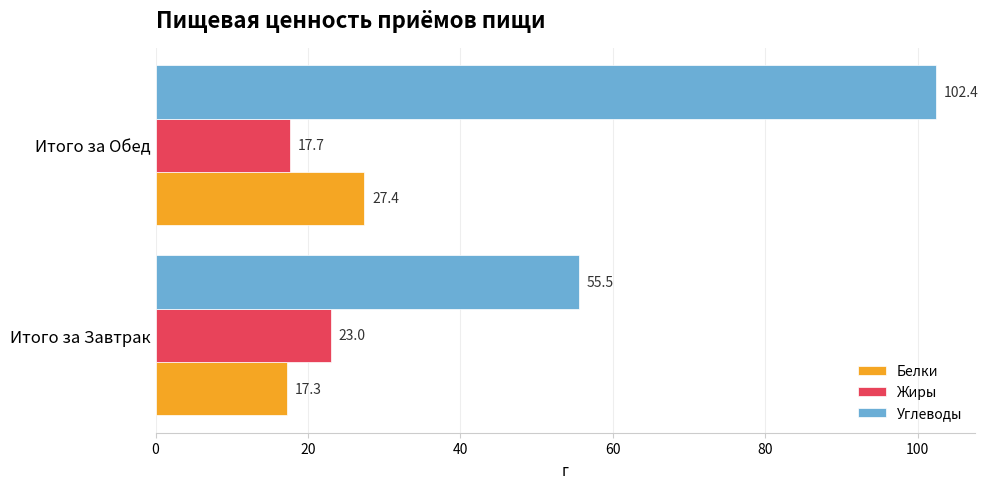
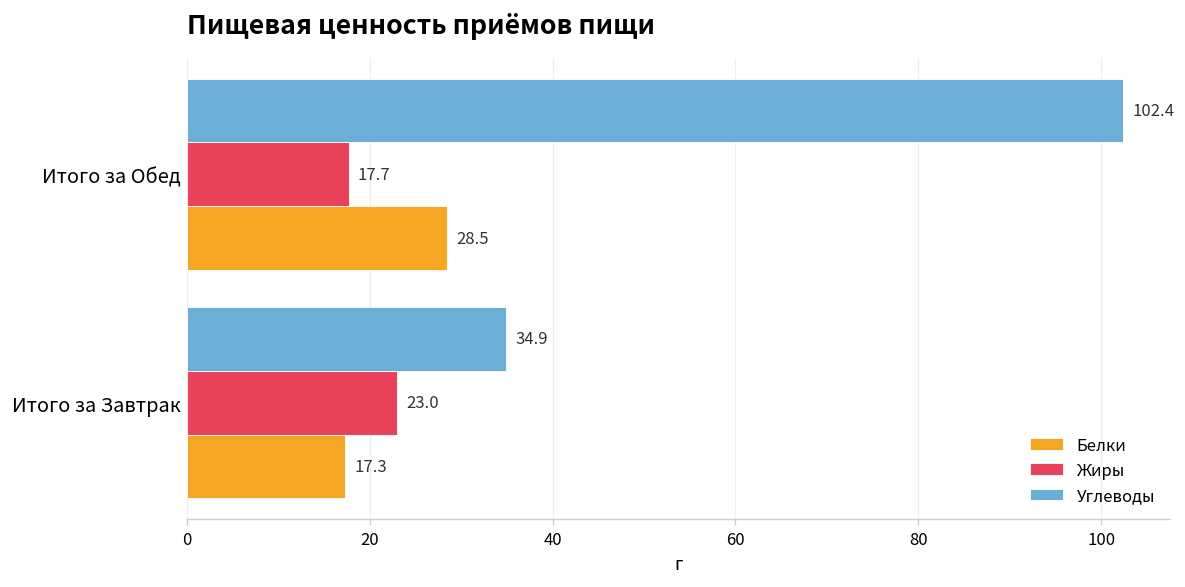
  {
    "Белки": {
-     "Итого за Обед": 27.4,
+     "Итого за Обед": 28.5,
      "Итого за Завтрак": 17.3
    },
    "Жиры": {
      "Итого за Обед": 17.7,
      "Итого за Завтрак": 23.0
    },
    "Углеводы": {
      "Итого за Обед": 102.4,
-     "Итого за Завтрак": 55.5
+     "Итого за Завтрак": 34.9
    }
  }
